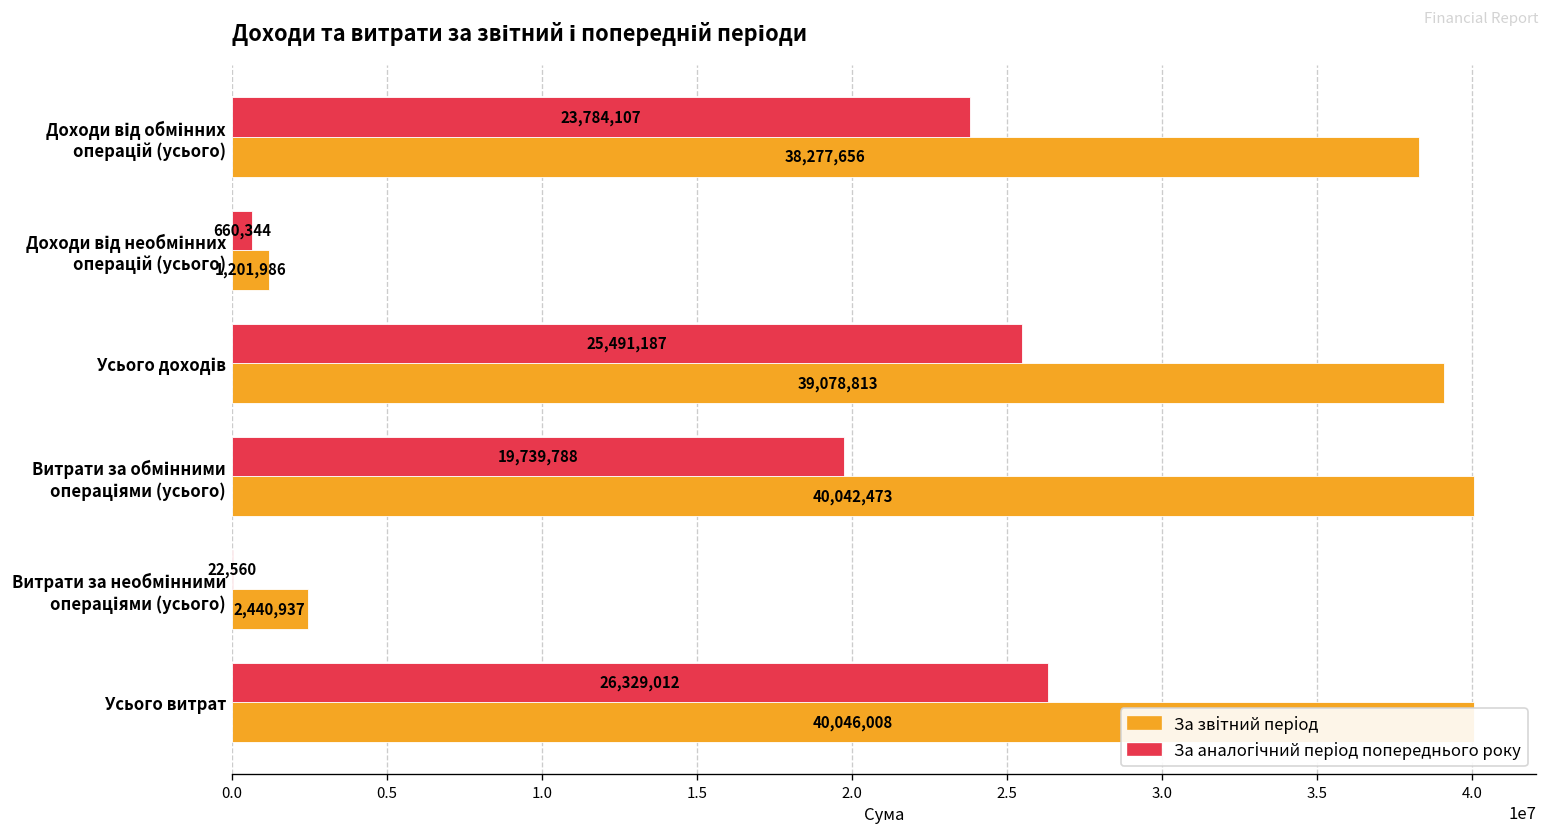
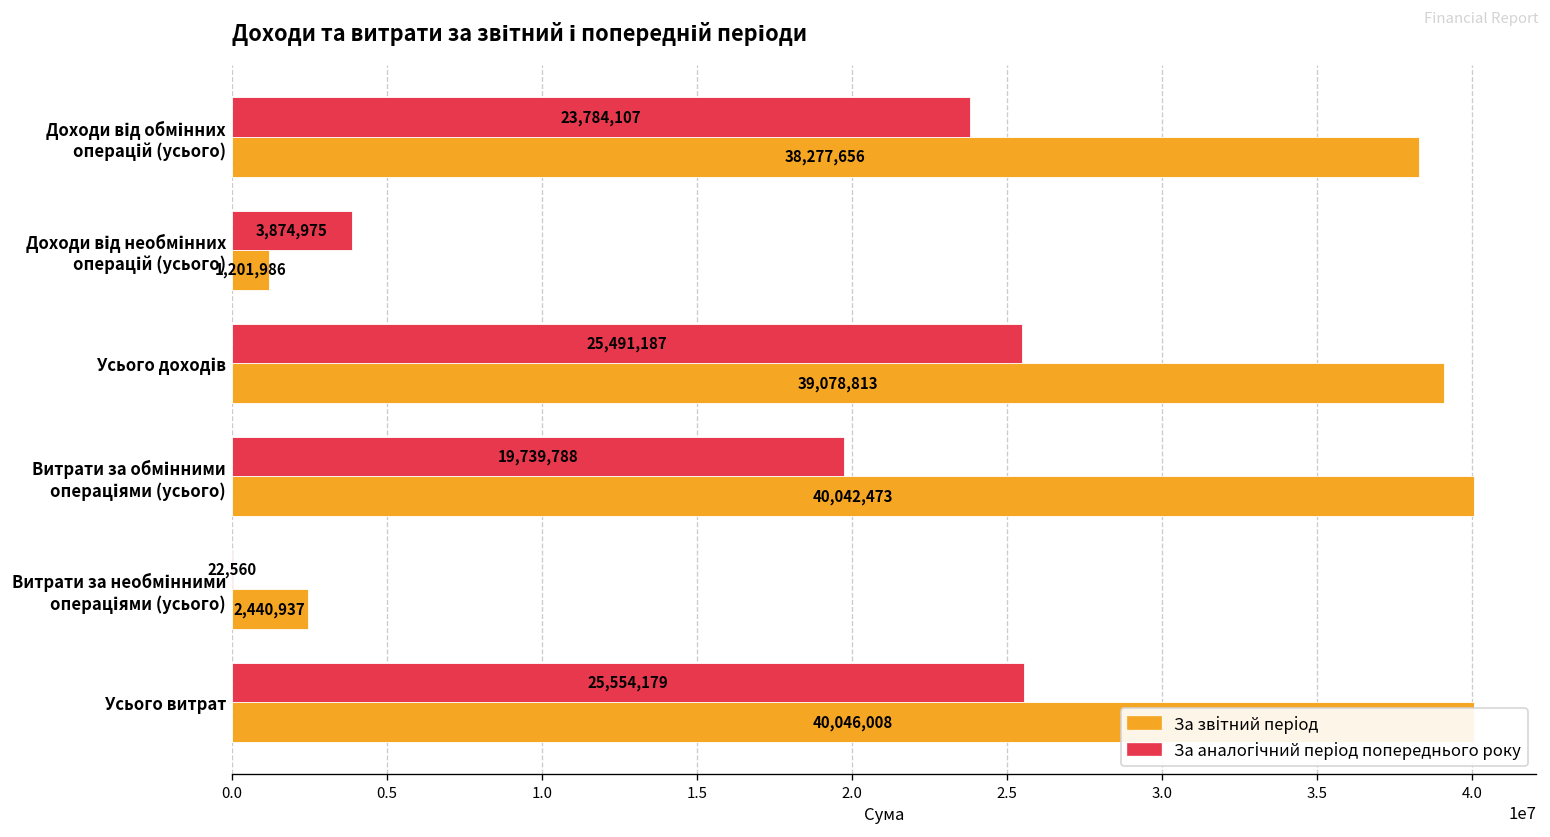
  {
    "За звітний період": {
      "Доходи від обмінних операцій (усього)": "38,277,656",
      "Доходи від необмінних операцій (усього)": "1,201,986",
      "Усього доходів": "39,078,813",
      "Витрати за обмінними операціями (усього)": "40,042,473",
      "Витрати за необмінними операціями (усього)": "2,440,937"
    },
    "За аналогічний період попереднього року": {
      "Доходи від обмінних операцій (усього)": "23,784,107",
-     "Доходи від необмінних операцій (усього)": "660,344",
+     "Доходи від необмінних операцій (усього)": "3,874,975",
      "Усього доходів": "25,491,187",
      "Витрати за обмінними операціями (усього)": "19,739,788",
      "Витрати за необмінними операціями (усього)": "22,560",
-     "Усього витрат": "26,329,012"
+     "Усього витрат": "25,554,179"
    }
  }
